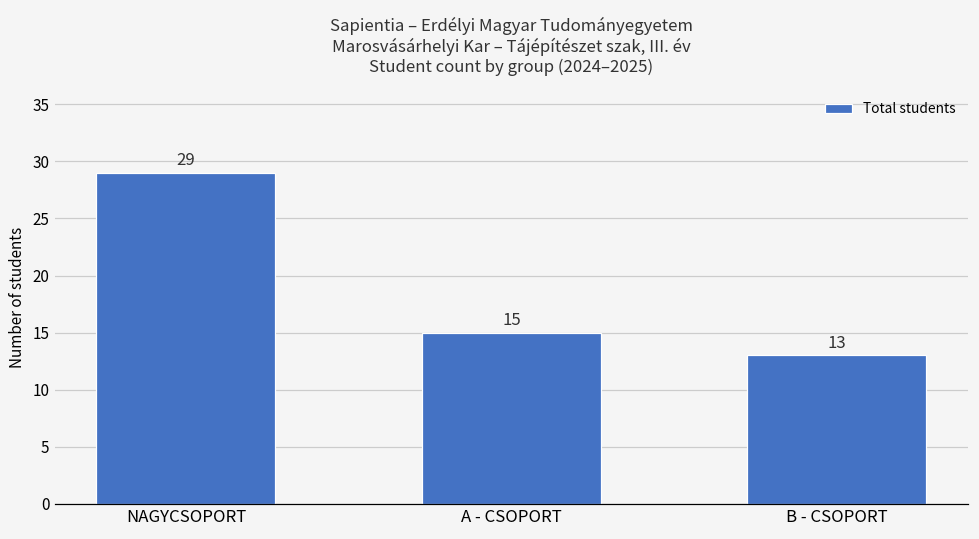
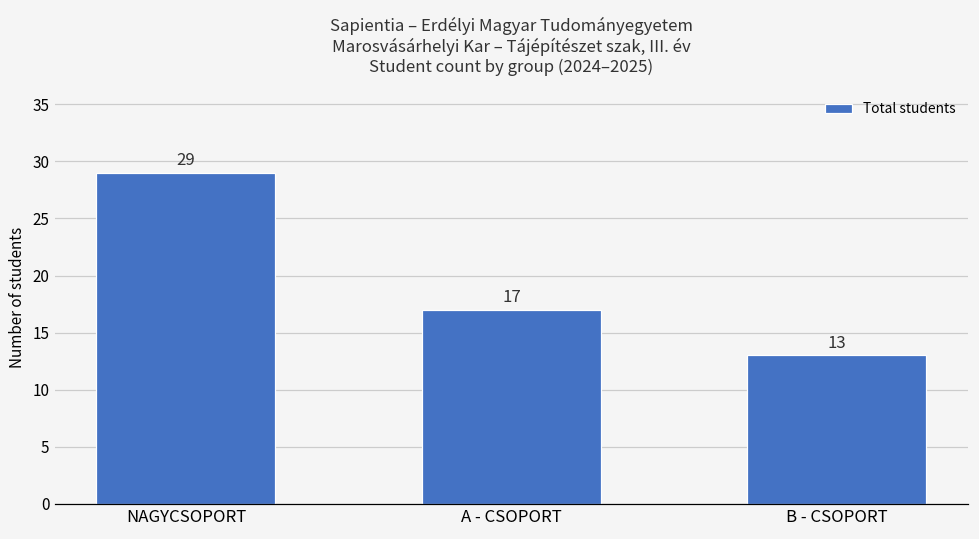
  {
    "NAGYCSOPORT": 29,
-   "A - CSOPORT": 15,
+   "A - CSOPORT": 17,
    "B - CSOPORT": 13
  }
